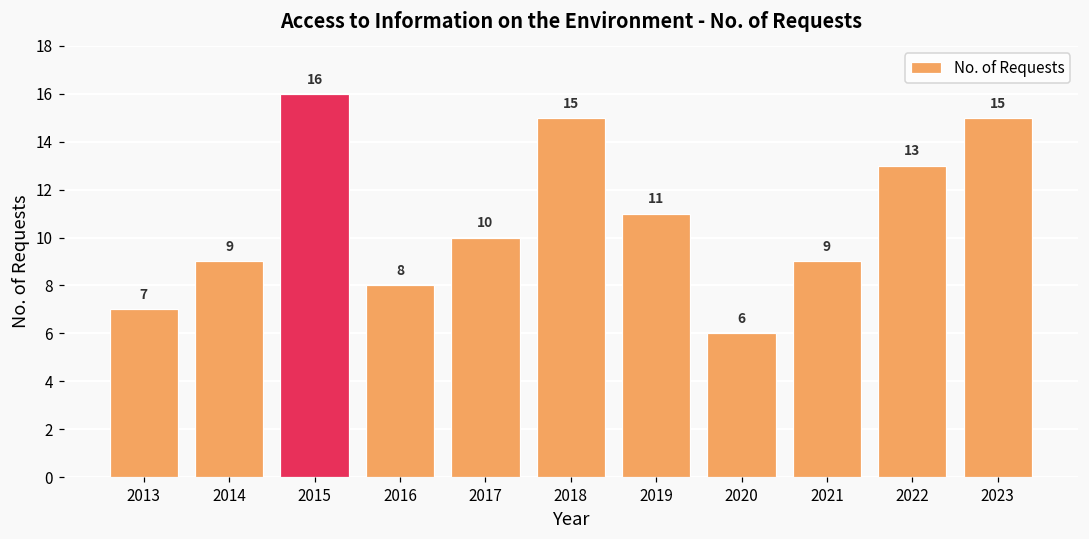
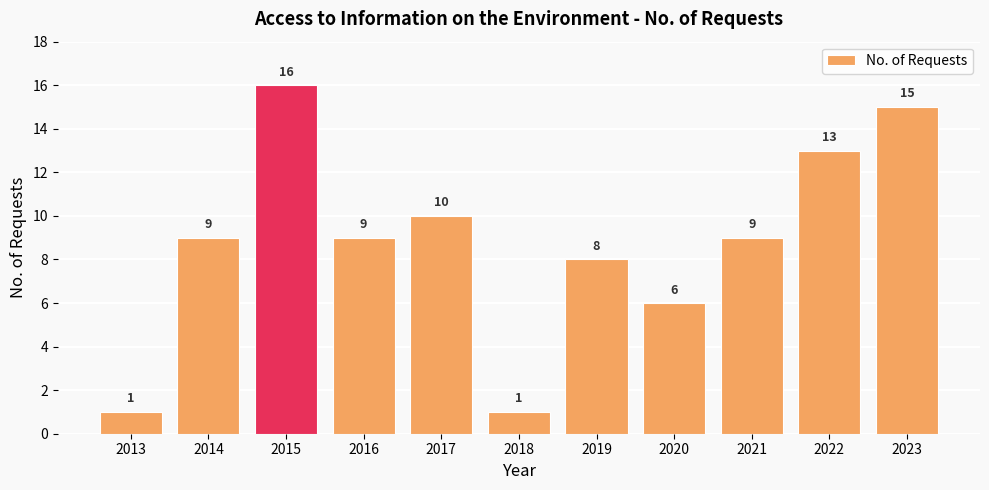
  {
-   "2013": 7,
+   "2013": 1,
    "2014": 9,
    "2015": 16,
-   "2016": 8,
+   "2016": 9,
    "2017": 10,
-   "2018": 15,
-   "2019": 11,
+   "2018": 1,
+   "2019": 8,
    "2020": 6,
    "2021": 9,
    "2022": 13,
    "2023": 15
  }
